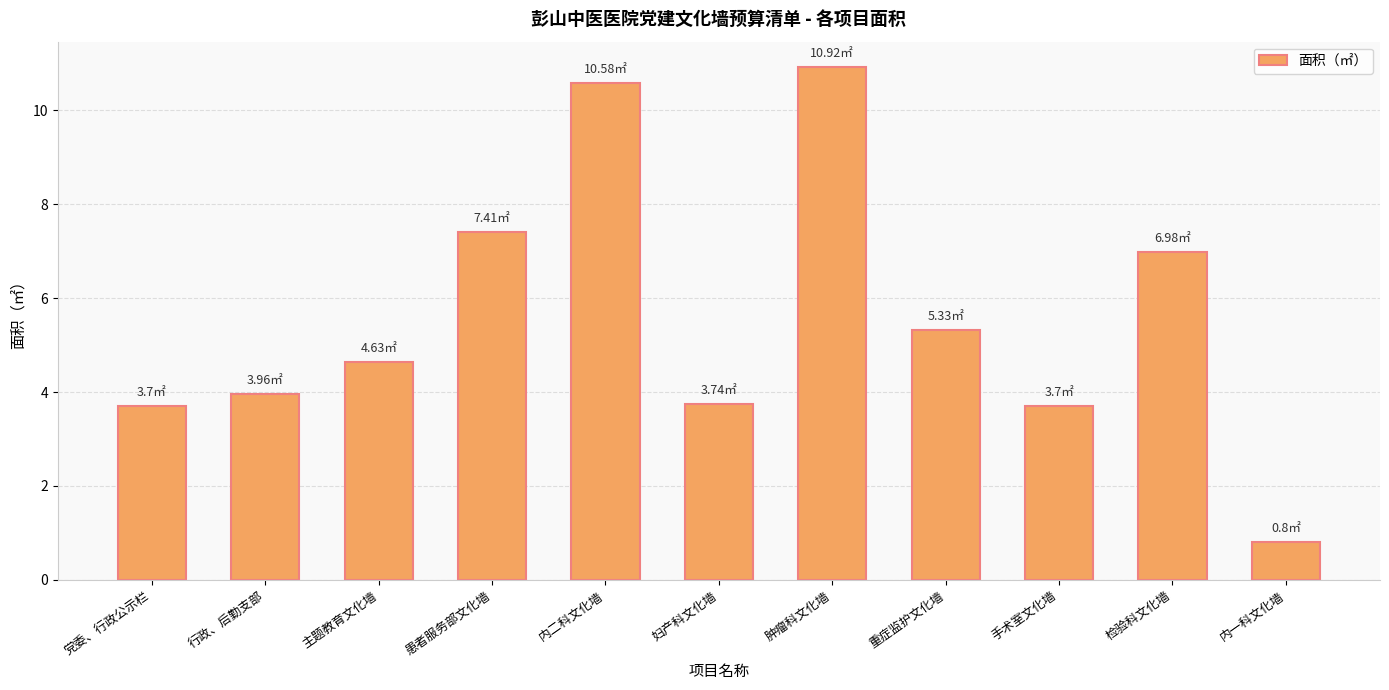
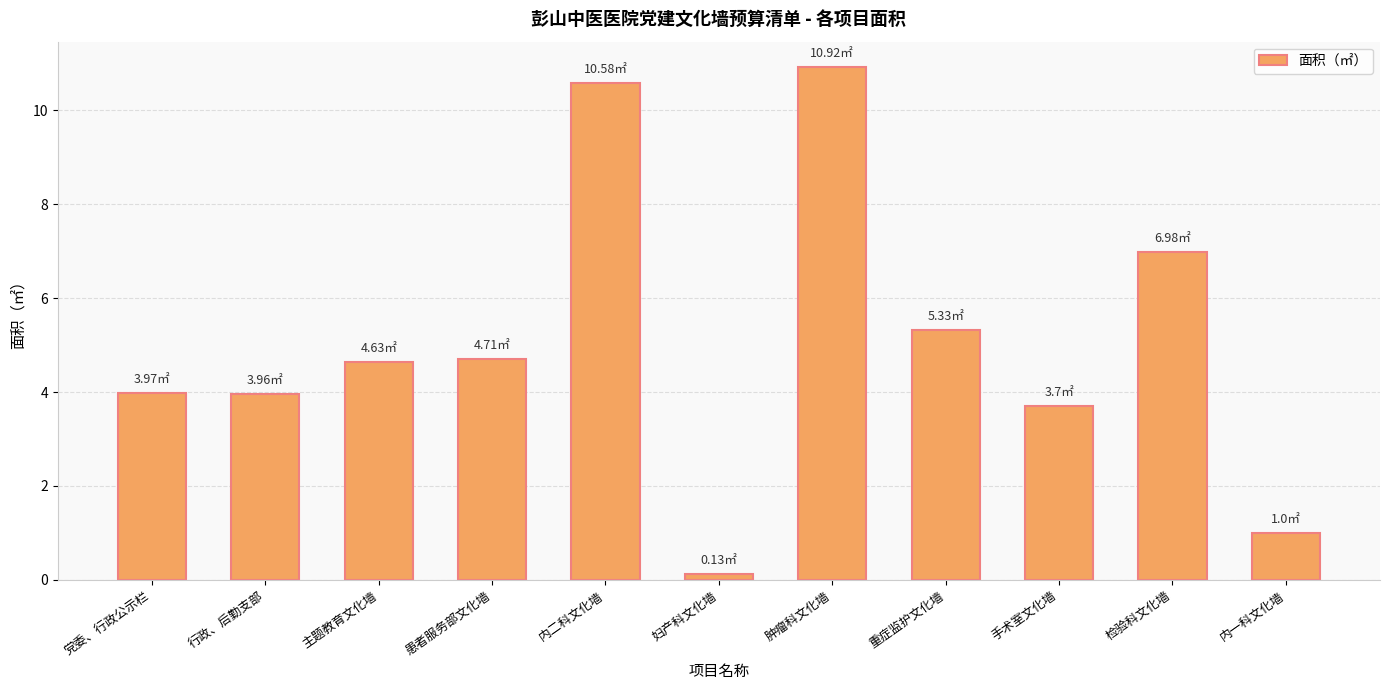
  {
-   "党委、行政公示栏": "3.7㎡",
+   "党委、行政公示栏": "3.97㎡",
    "行政、后勤支部": "3.96㎡",
    "主题教育文化墙": "4.63㎡",
-   "患者服务部文化墙": "7.41㎡",
+   "患者服务部文化墙": "4.71㎡",
    "内二科文化墙": "10.58㎡",
-   "妇产科文化墙": "3.74㎡",
+   "妇产科文化墙": "0.13㎡",
    "肿瘤科文化墙": "10.92㎡",
    "重症监护文化墙": "5.33㎡",
    "手术室文化墙": "3.7㎡",
    "检验科文化墙": "6.98㎡",
-   "内一科文化墙": "0.8㎡"
+   "内一科文化墙": "1.0㎡"
  }
